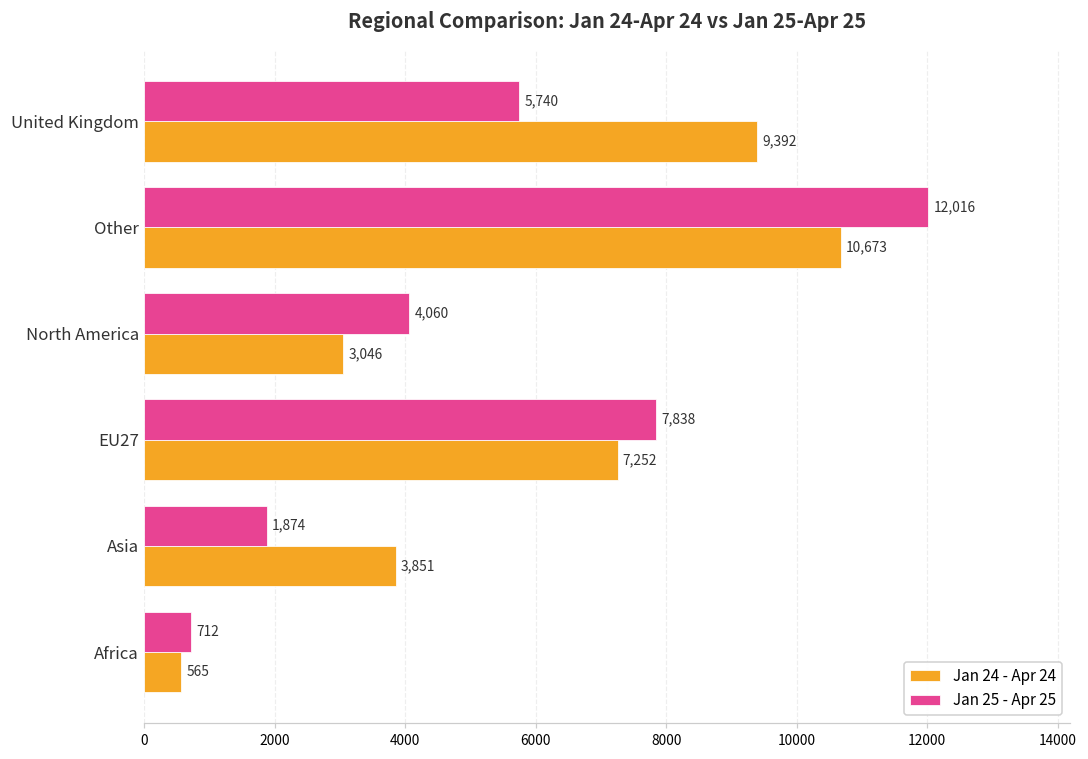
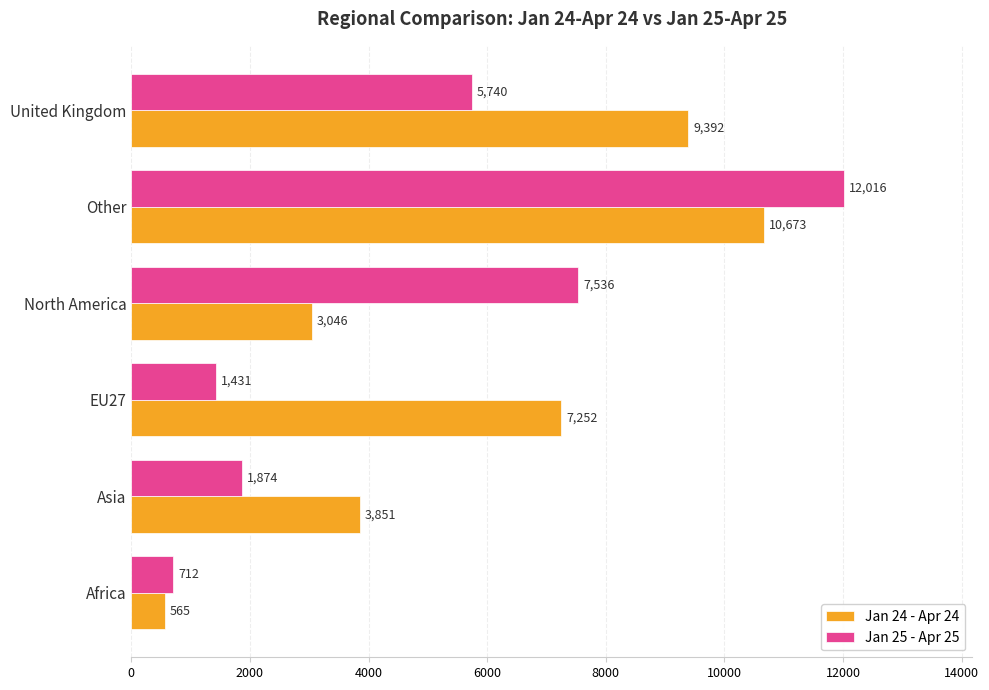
  {
    "Jan 24 - Apr 24": {
      "United Kingdom": "9,392",
      "Other": "10,673",
      "North America": "3,046",
      "EU27": "7,252",
      "Asia": "3,851",
      "Africa": "565"
    },
    "Jan 25 - Apr 25": {
      "United Kingdom": "5,740",
      "Other": "12,016",
-     "North America": "4,060",
-     "EU27": "7,838",
+     "North America": "7,536",
+     "EU27": "1,431",
      "Asia": "1,874",
      "Africa": "712"
    }
  }
